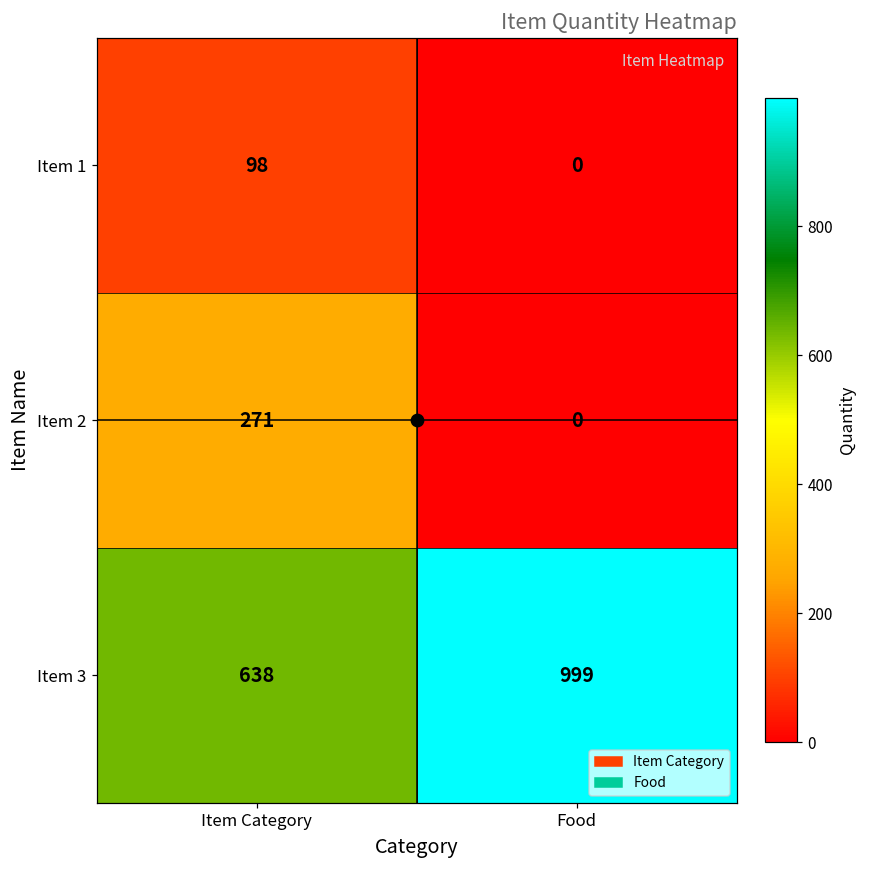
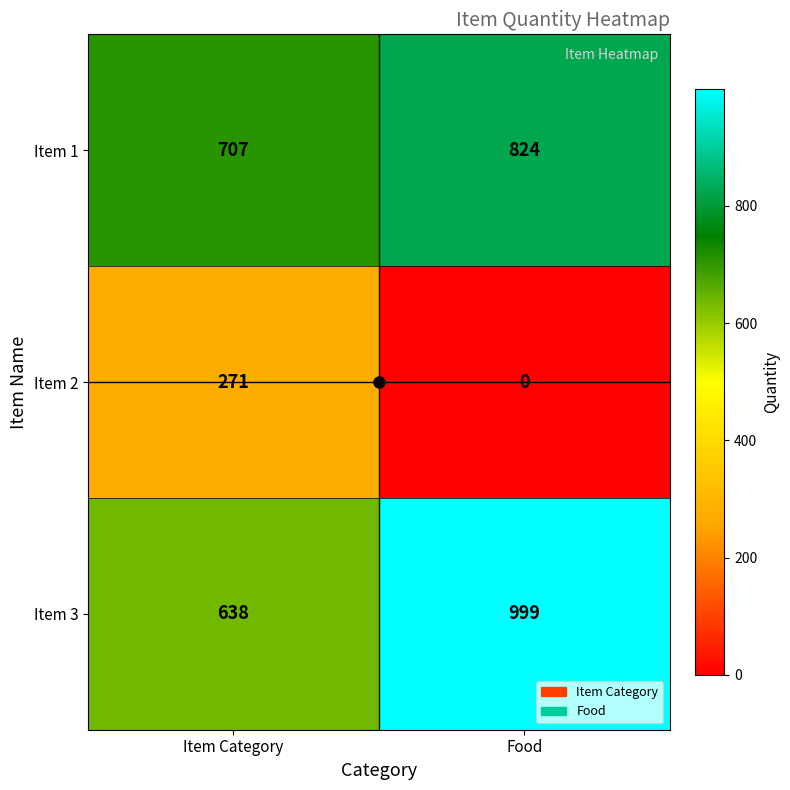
  {
    "Item 1": {
-     "Item Category": 98,
-     "Food": 0
+     "Item Category": 707,
+     "Food": 824
    },
    "Item 2": {
      "Item Category": 271,
      "Food": 0
    },
    "Item 3": {
      "Item Category": 638,
      "Food": 999
    }
  }
